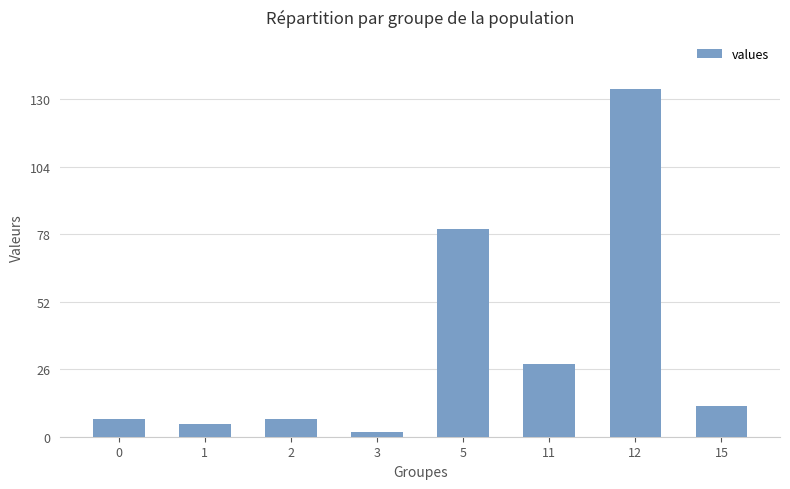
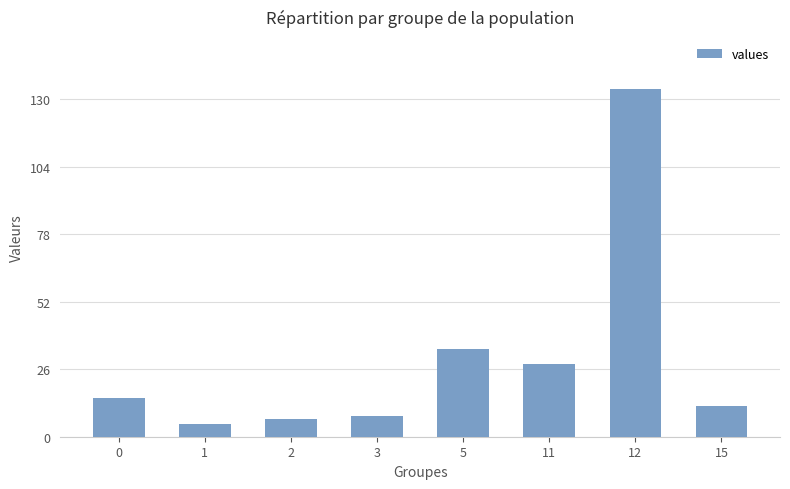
  {
-   "0": 7,
+   "0": 15,
    "1": 5,
    "2": 7,
-   "3": 2,
-   "5": 80,
+   "3": 8,
+   "5": 34,
    "11": 28,
    "12": 134,
    "15": 12
  }
